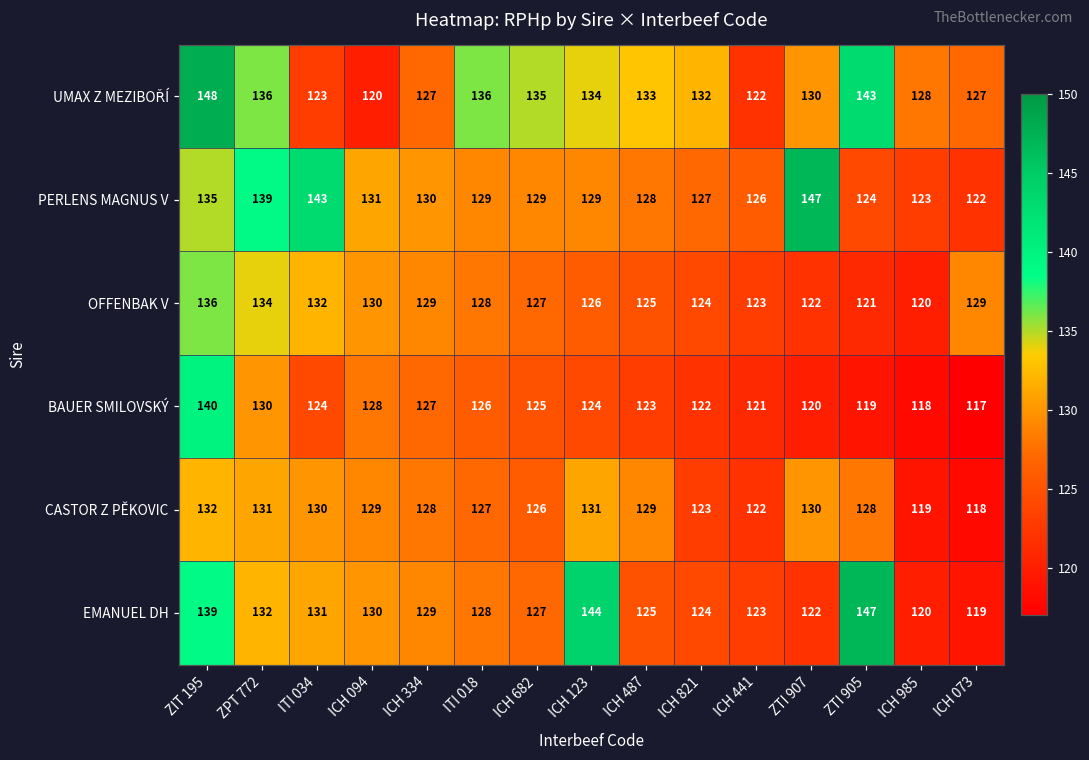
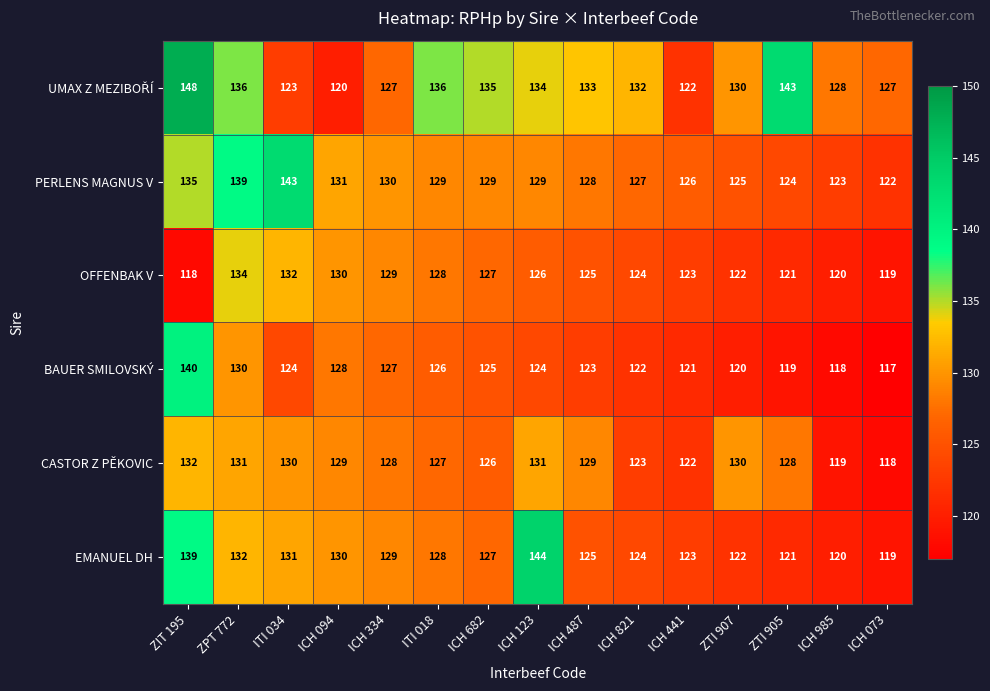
  {
    "UMAX Z MEZIBOŘÍ": {
      "ZIT 195": 148,
      "ZPT 772": 136,
      "ITI 034": 123,
      "ICH 094": 120,
      "ICH 334": 127,
      "ITI 018": 136,
      "ICH 682": 135,
      "ICH 123": 134,
      "ICH 487": 133,
      "ICH 821": 132,
      "ICH 441": 122,
      "ZTI 907": 130,
      "ZTI 905": 143,
      "ICH 985": 128,
      "ICH 073": 127
    },
    "PERLENS MAGNUS V": {
      "ZIT 195": 135,
      "ZPT 772": 139,
      "ITI 034": 143,
      "ICH 094": 131,
      "ICH 334": 130,
      "ITI 018": 129,
      "ICH 682": 129,
      "ICH 123": 129,
      "ICH 487": 128,
      "ICH 821": 127,
      "ICH 441": 126,
-     "ZTI 907": 147,
+     "ZTI 907": 125,
      "ZTI 905": 124,
      "ICH 985": 123,
      "ICH 073": 122
    },
    "OFFENBAK V": {
-     "ZIT 195": 136,
+     "ZIT 195": 118,
      "ZPT 772": 134,
      "ITI 034": 132,
      "ICH 094": 130,
      "ICH 334": 129,
      "ITI 018": 128,
      "ICH 682": 127,
      "ICH 123": 126,
      "ICH 487": 125,
      "ICH 821": 124,
      "ICH 441": 123,
      "ZTI 907": 122,
      "ZTI 905": 121,
      "ICH 985": 120,
-     "ICH 073": 129
+     "ICH 073": 119
    },
    "BAUER SMILOVSKÝ": {
      "ZIT 195": 140,
      "ZPT 772": 130,
      "ITI 034": 124,
      "ICH 094": 128,
      "ICH 334": 127,
      "ITI 018": 126,
      "ICH 682": 125,
      "ICH 123": 124,
      "ICH 487": 123,
      "ICH 821": 122,
      "ICH 441": 121,
      "ZTI 907": 120,
      "ZTI 905": 119,
      "ICH 985": 118,
      "ICH 073": 117
    },
    "CASTOR Z PĚKOVIC": {
      "ZIT 195": 132,
      "ZPT 772": 131,
      "ITI 034": 130,
      "ICH 094": 129,
      "ICH 334": 128,
      "ITI 018": 127,
      "ICH 682": 126,
      "ICH 123": 131,
      "ICH 487": 129,
      "ICH 821": 123,
      "ICH 441": 122,
      "ZTI 907": 130,
      "ZTI 905": 128,
      "ICH 985": 119,
      "ICH 073": 118
    },
    "EMANUEL DH": {
      "ZIT 195": 139,
      "ZPT 772": 132,
      "ITI 034": 131,
      "ICH 094": 130,
      "ICH 334": 129,
      "ITI 018": 128,
      "ICH 682": 127,
      "ICH 123": 144,
      "ICH 487": 125,
      "ICH 821": 124,
      "ICH 441": 123,
      "ZTI 907": 122,
-     "ZTI 905": 147,
+     "ZTI 905": 121,
      "ICH 985": 120,
      "ICH 073": 119
    }
  }
